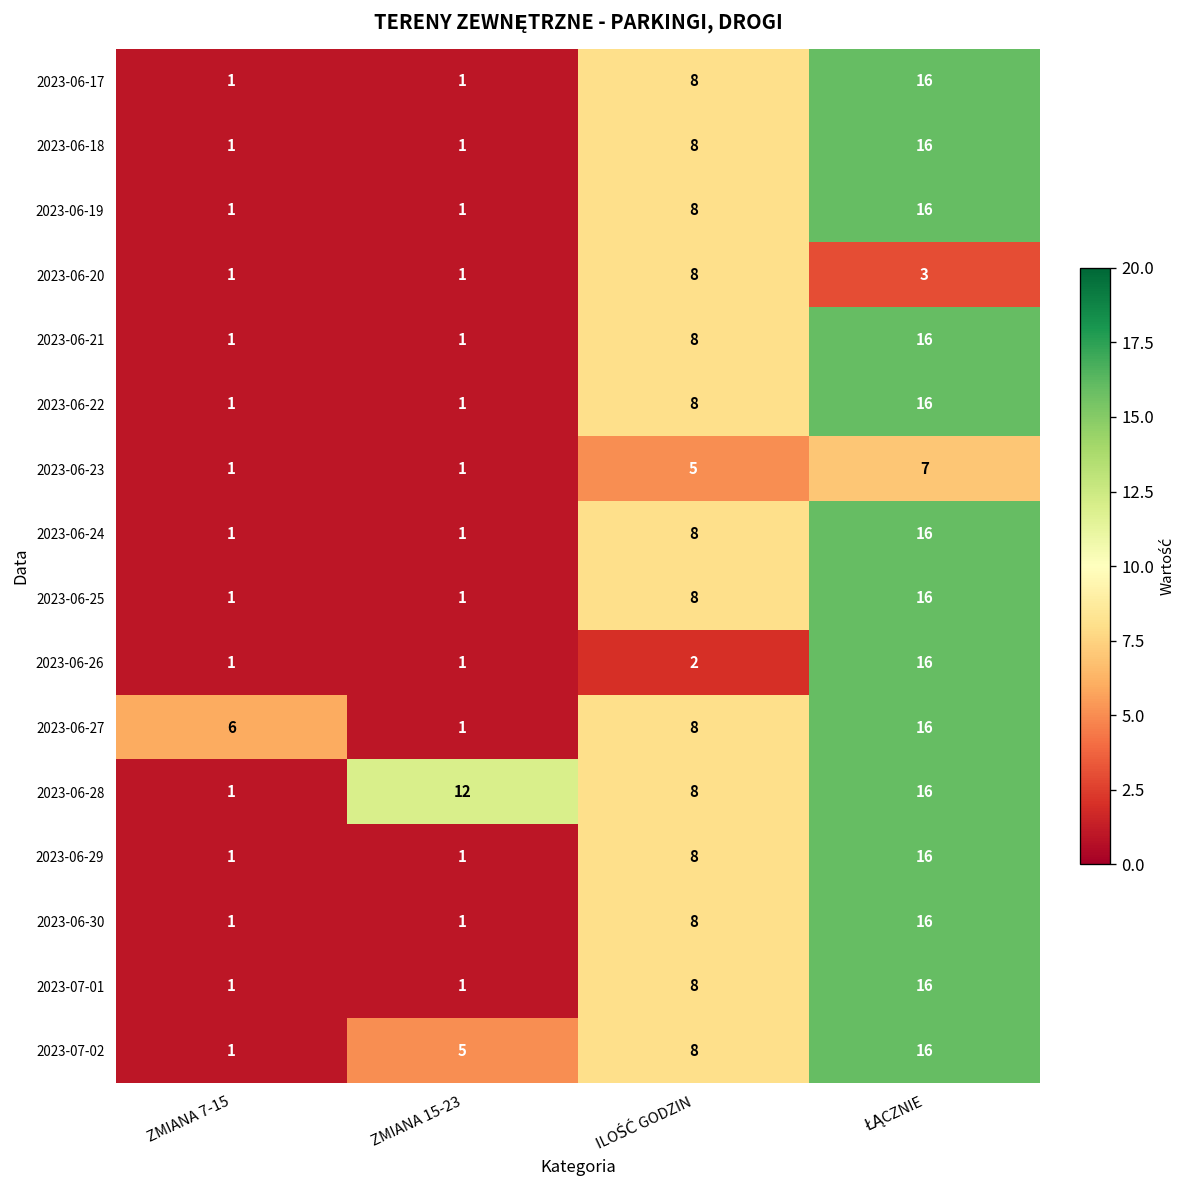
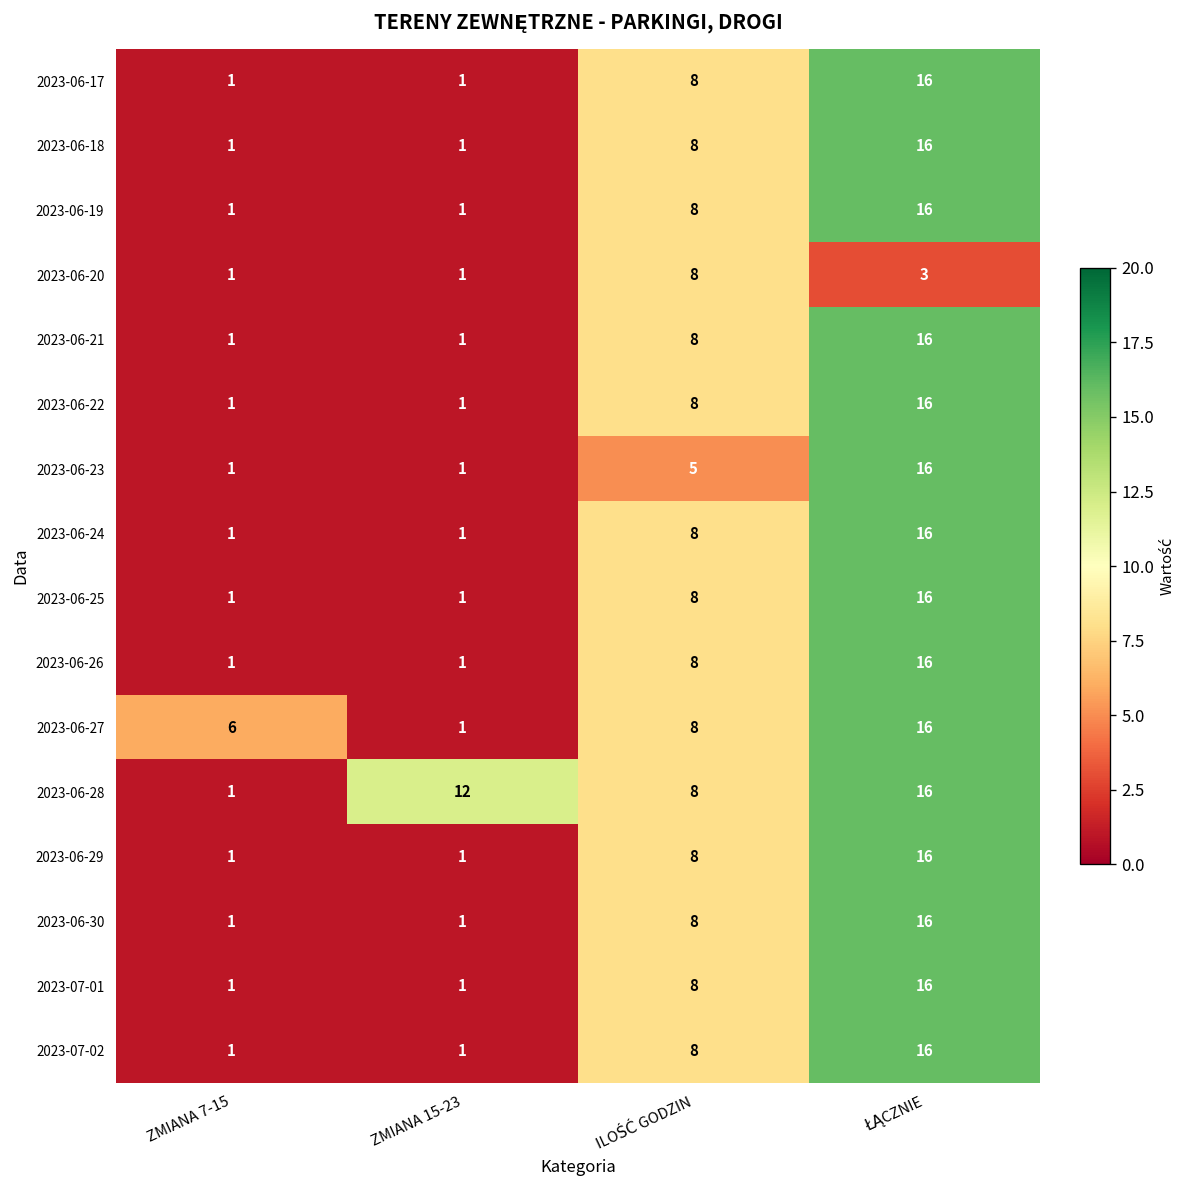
  {
    "2023-06-17": {
      "ZMIANA 7-15": 1,
      "ZMIANA 15-23": 1,
      "ILOŚĆ GODZIN": 8,
      "ŁĄCZNIE": 16
    },
    "2023-06-18": {
      "ZMIANA 7-15": 1,
      "ZMIANA 15-23": 1,
      "ILOŚĆ GODZIN": 8,
      "ŁĄCZNIE": 16
    },
    "2023-06-19": {
      "ZMIANA 7-15": 1,
      "ZMIANA 15-23": 1,
      "ILOŚĆ GODZIN": 8,
      "ŁĄCZNIE": 16
    },
    "2023-06-20": {
      "ZMIANA 7-15": 1,
      "ZMIANA 15-23": 1,
      "ILOŚĆ GODZIN": 8,
      "ŁĄCZNIE": 3
    },
    "2023-06-21": {
      "ZMIANA 7-15": 1,
      "ZMIANA 15-23": 1,
      "ILOŚĆ GODZIN": 8,
      "ŁĄCZNIE": 16
    },
    "2023-06-22": {
      "ZMIANA 7-15": 1,
      "ZMIANA 15-23": 1,
      "ILOŚĆ GODZIN": 8,
      "ŁĄCZNIE": 16
    },
    "2023-06-23": {
      "ZMIANA 7-15": 1,
      "ZMIANA 15-23": 1,
      "ILOŚĆ GODZIN": 5,
-     "ŁĄCZNIE": 7
+     "ŁĄCZNIE": 16
    },
    "2023-06-24": {
      "ZMIANA 7-15": 1,
      "ZMIANA 15-23": 1,
      "ILOŚĆ GODZIN": 8,
      "ŁĄCZNIE": 16
    },
    "2023-06-25": {
      "ZMIANA 7-15": 1,
      "ZMIANA 15-23": 1,
      "ILOŚĆ GODZIN": 8,
      "ŁĄCZNIE": 16
    },
    "2023-06-26": {
      "ZMIANA 7-15": 1,
      "ZMIANA 15-23": 1,
-     "ILOŚĆ GODZIN": 2,
+     "ILOŚĆ GODZIN": 8,
      "ŁĄCZNIE": 16
    },
    "2023-06-27": {
      "ZMIANA 7-15": 6,
      "ZMIANA 15-23": 1,
      "ILOŚĆ GODZIN": 8,
      "ŁĄCZNIE": 16
    },
    "2023-06-28": {
      "ZMIANA 7-15": 1,
      "ZMIANA 15-23": 12,
      "ILOŚĆ GODZIN": 8,
      "ŁĄCZNIE": 16
    },
    "2023-06-29": {
      "ZMIANA 7-15": 1,
      "ZMIANA 15-23": 1,
      "ILOŚĆ GODZIN": 8,
      "ŁĄCZNIE": 16
    },
    "2023-06-30": {
      "ZMIANA 7-15": 1,
      "ZMIANA 15-23": 1,
      "ILOŚĆ GODZIN": 8,
      "ŁĄCZNIE": 16
    },
    "2023-07-01": {
      "ZMIANA 7-15": 1,
      "ZMIANA 15-23": 1,
      "ILOŚĆ GODZIN": 8,
      "ŁĄCZNIE": 16
    },
    "2023-07-02": {
      "ZMIANA 7-15": 1,
-     "ZMIANA 15-23": 5,
+     "ZMIANA 15-23": 1,
      "ILOŚĆ GODZIN": 8,
      "ŁĄCZNIE": 16
    }
  }
